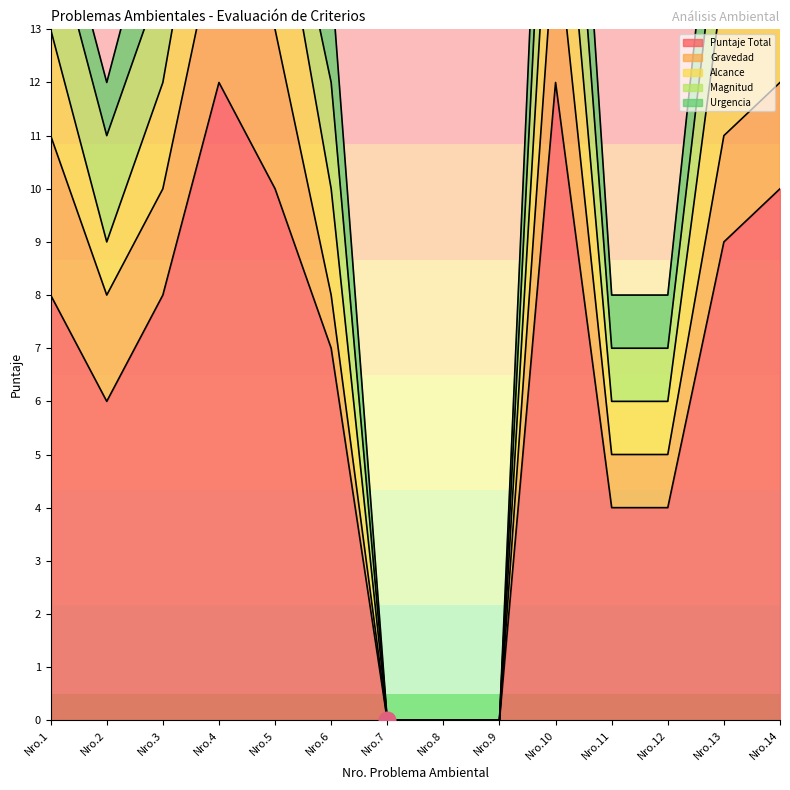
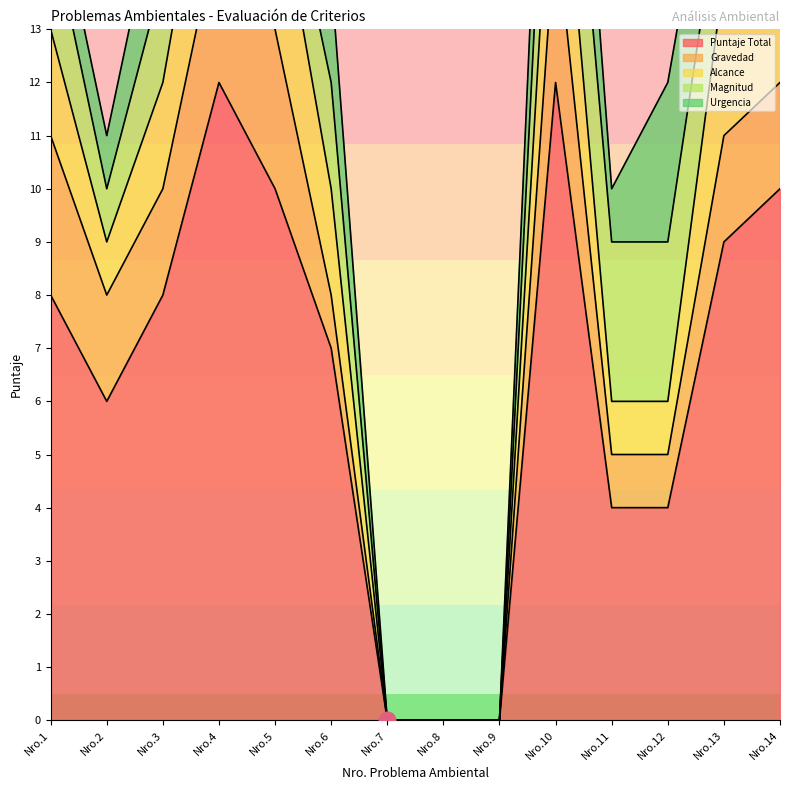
  {
    "Magnitud": {
-     "Nro.2": 2,
+     "Nro.2": 1,
      "Nro.6": 2,
-     "Nro.11": 1,
-     "Nro.12": 1
+     "Nro.11": 3,
+     "Nro.12": 3
    },
    "Urgencia": {
      "Nro.2": 1,
      "Nro.11": 1,
-     "Nro.12": 1
+     "Nro.12": 3
    }
  }
